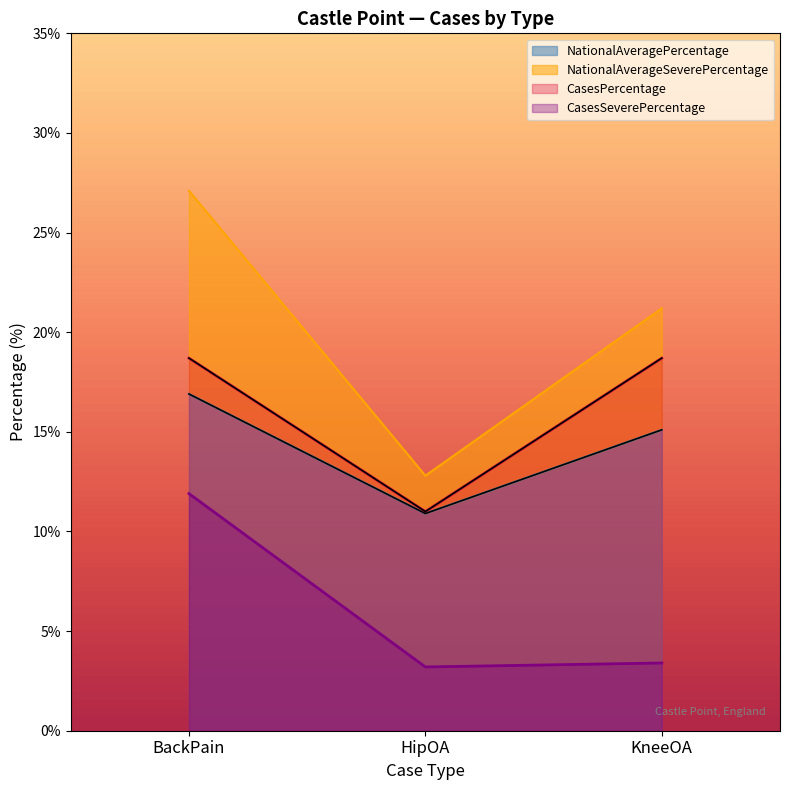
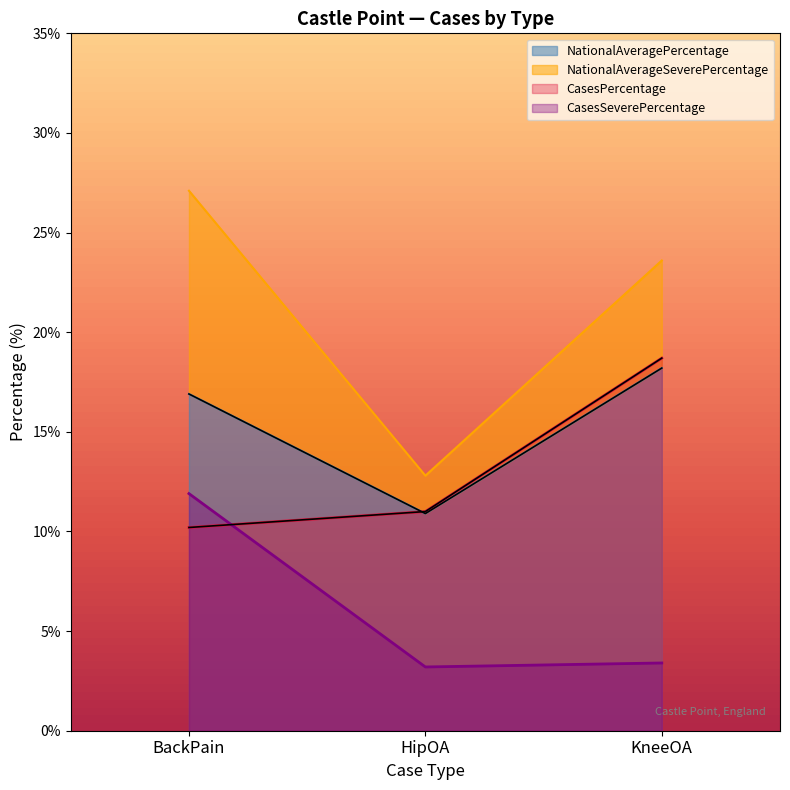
  {
    "NationalAveragePercentage": {
      "BackPain": "16.9%",
-     "KneeOA": "15.1%"
+     "KneeOA": "18.2%"
    },
    "NationalAverageSeverePercentage": {
      "BackPain": "10.2%",
      "HipOA": "1.9%",
-     "KneeOA": "6.1%"
+     "KneeOA": "5.4%"
    },
    "CasesPercentage": {
-     "BackPain": "18.7%",
+     "BackPain": "10.2%",
      "KneeOA": "18.7%"
    },
    "CasesSeverePercentage": {
      "BackPain": "11.9%",
      "HipOA": "3.2%",
      "KneeOA": "3.4%"
    }
  }
